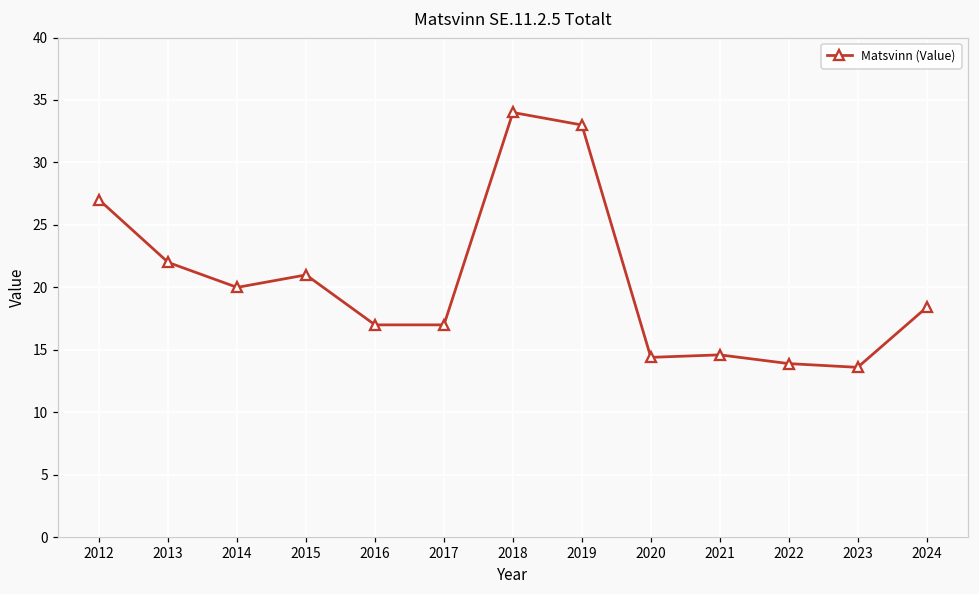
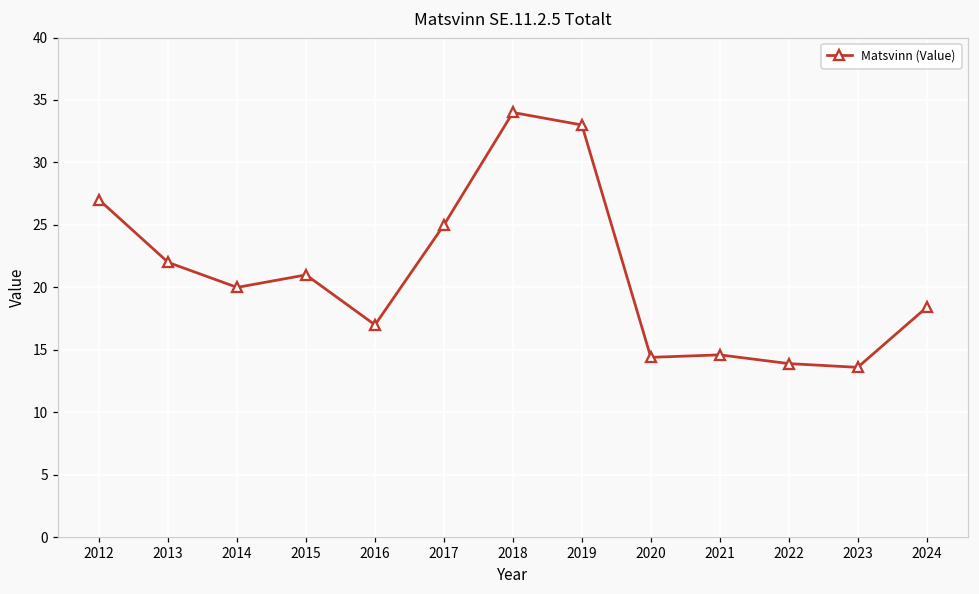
  {
    "2012": 27,
    "2013": 22,
    "2014": 20,
    "2015": 21,
    "2016": 17,
-   "2017": 17,
+   "2017": 25,
    "2018": 34,
    "2019": 33,
    "2020": 14.4,
    "2021": 14.6,
    "2022": 14,
    "2023": 13.6,
    "2024": 18.4
  }
